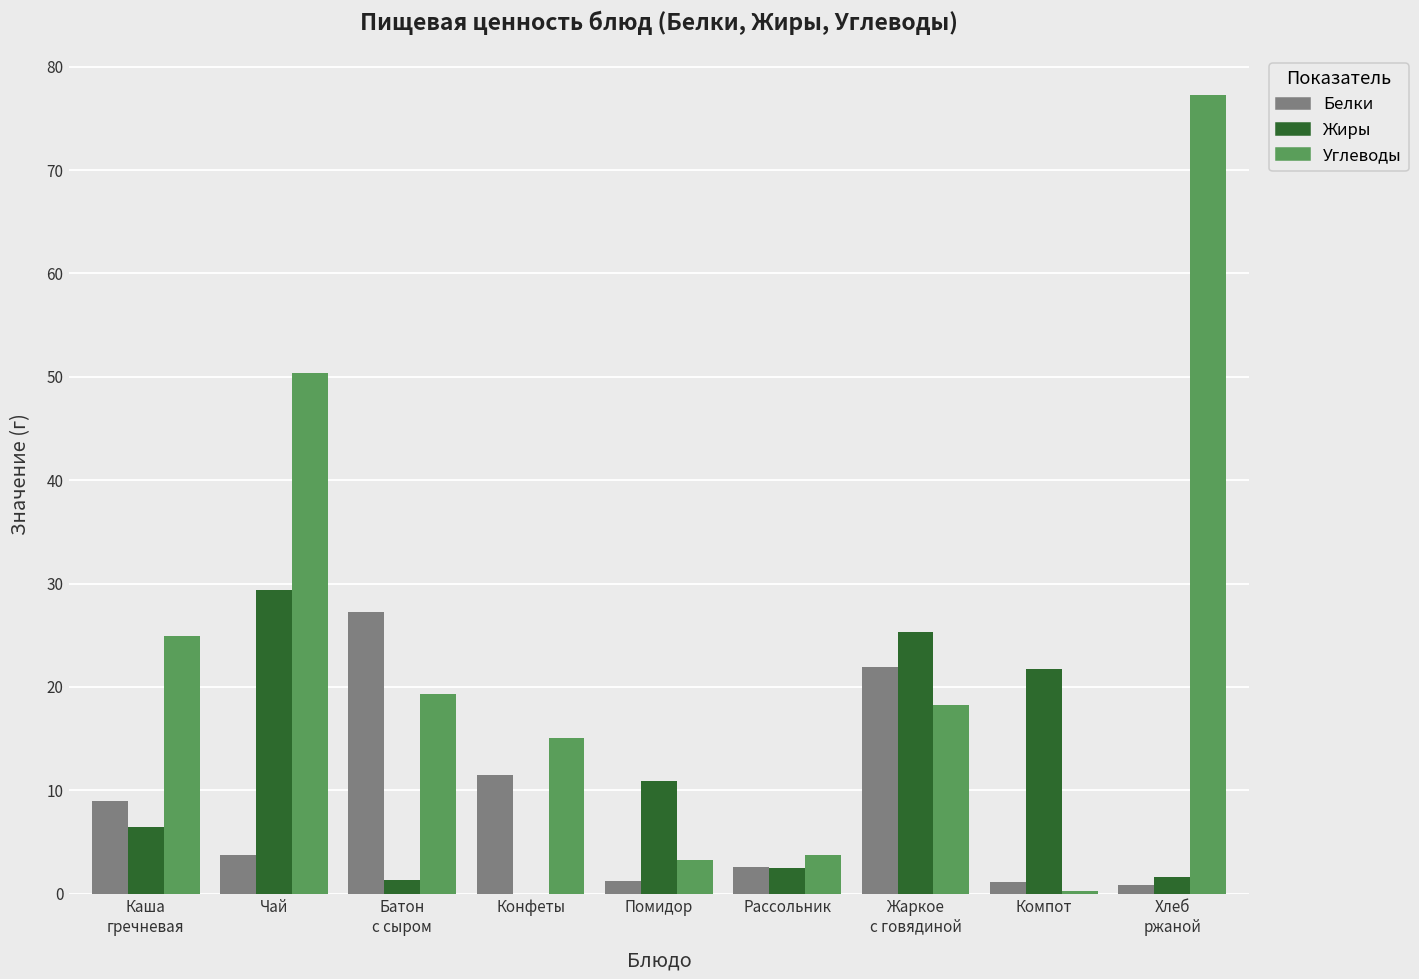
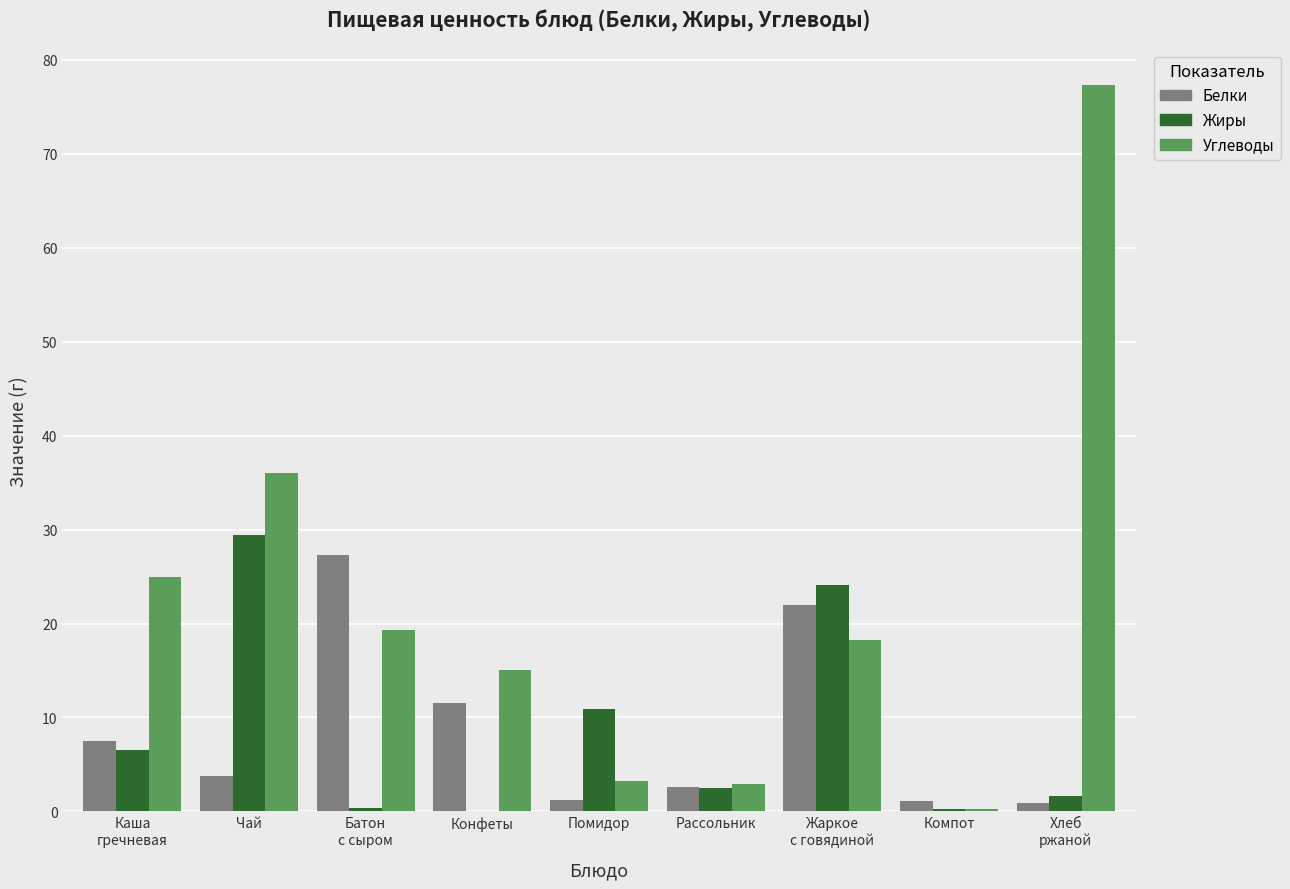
  {
    "Белки": {
-     "Каша гречневая": 9,
+     "Каша гречневая": 8,
      "Чай": 4,
      "Батон с сыром": 27,
      "Конфеты": 12,
      "Помидор": 1,
      "Рассольник": 3,
      "Жаркое с говядиной": 22,
      "Компот": 1,
      "Хлеб ржаной": 1
    },
    "Жиры": {
      "Каша гречневая": 7,
      "Чай": 29,
-     "Батон с сыром": 1,
+     "Батон с сыром": 0,
      "Конфеты": 0,
      "Помидор": 11,
      "Рассольник": 3,
-     "Жаркое с говядиной": 25,
-     "Компот": 22,
+     "Жаркое с говядиной": 24,
+     "Компот": 0,
      "Хлеб ржаной": 2
    },
    "Углеводы": {
      "Каша гречневая": 25,
-     "Чай": 50,
+     "Чай": 36,
      "Батон с сыром": 19,
      "Конфеты": 15,
      "Помидор": 3,
-     "Рассольник": 4,
+     "Рассольник": 3,
      "Жаркое с говядиной": 18,
      "Компот": 0,
      "Хлеб ржаной": 77
    }
  }
